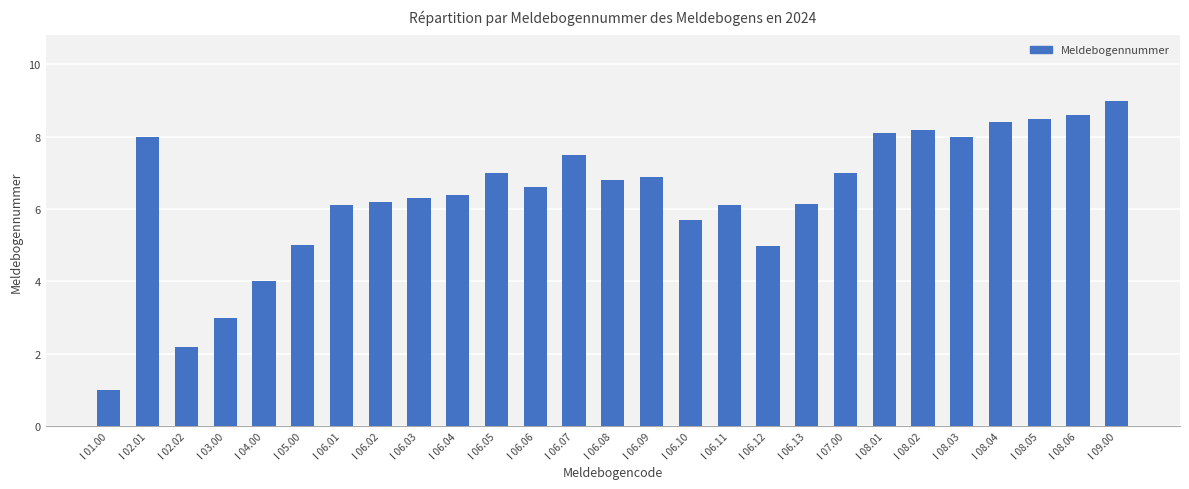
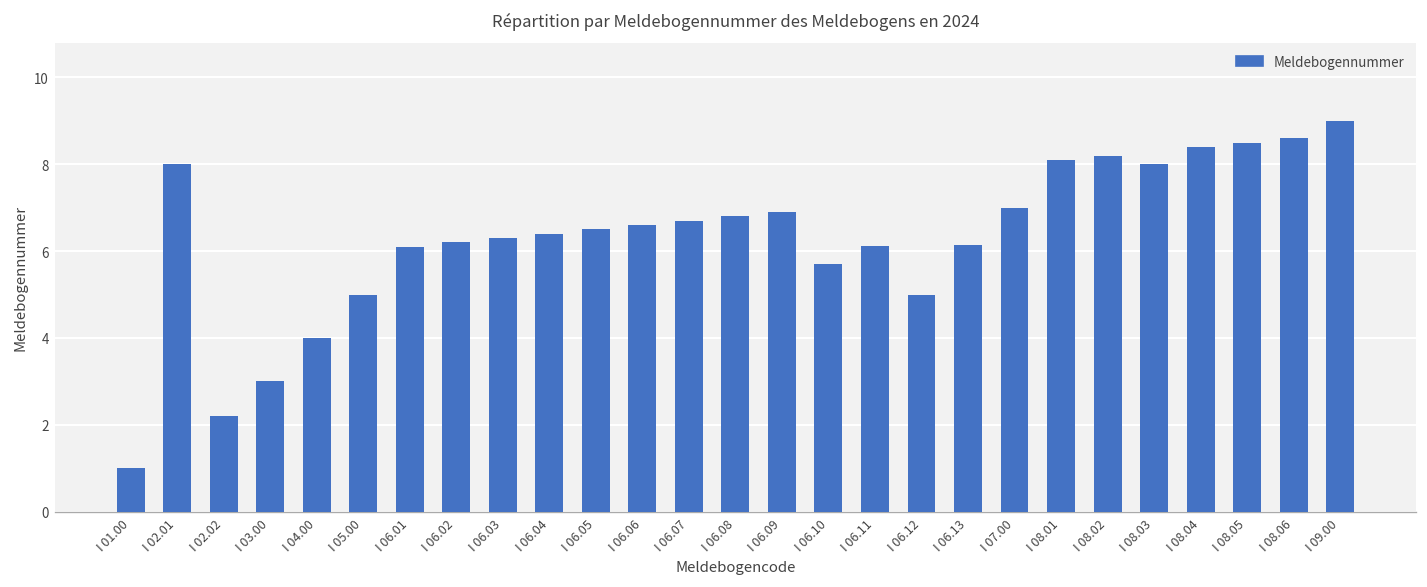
  {
    "I 01.00": 1.0,
    "I 02.01": 8.0,
    "I 02.02": 2.2,
    "I 03.00": 3.0,
    "I 04.00": 4.0,
    "I 05.00": 5.0,
    "I 06.01": 6.1,
    "I 06.02": 6.2,
    "I 06.03": 6.3,
    "I 06.04": 6.4,
-   "I 06.05": 7.0,
+   "I 06.05": 6.5,
    "I 06.06": 6.6,
-   "I 06.07": 7.5,
+   "I 06.07": 6.7,
    "I 06.08": 6.8,
    "I 06.09": 6.9,
    "I 06.10": 5.7,
    "I 06.11": 6.1,
    "I 06.12": 5.0,
    "I 06.13": 6.1,
    "I 07.00": 7.0,
    "I 08.01": 8.1,
    "I 08.02": 8.2,
    "I 08.03": 8.0,
    "I 08.04": 8.4,
    "I 08.05": 8.5,
    "I 08.06": 8.6,
    "I 09.00": 9.0
  }
